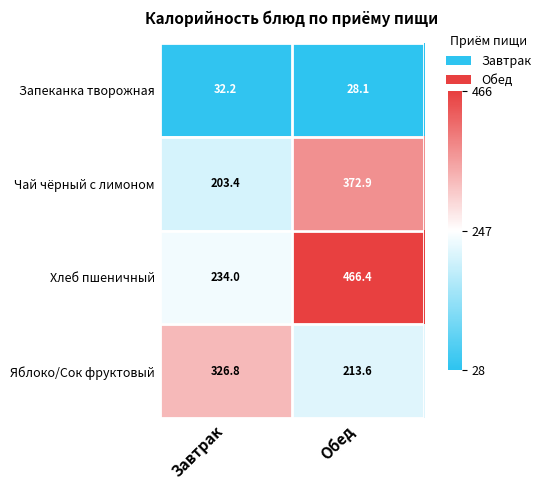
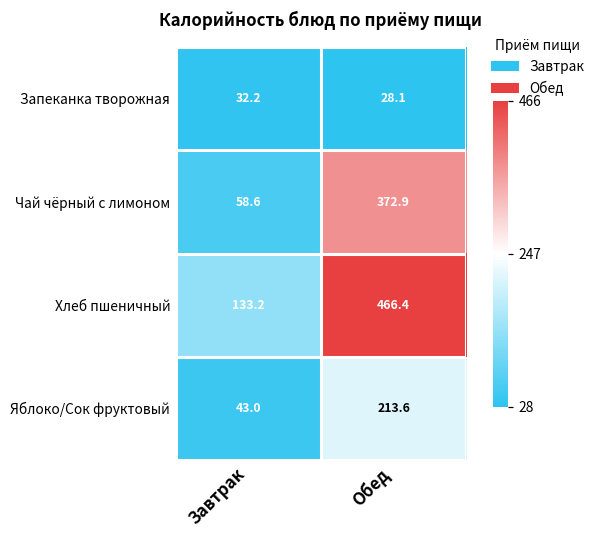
  {
    "Запеканка творожная": {
      "Завтрак": 32.2,
      "Обед": 28.1
    },
    "Чай чёрный с лимоном": {
-     "Завтрак": 203.4,
+     "Завтрак": 58.6,
      "Обед": 372.9
    },
    "Хлеб пшеничный": {
-     "Завтрак": 234.0,
+     "Завтрак": 133.2,
      "Обед": 466.4
    },
    "Яблоко/Сок фруктовый": {
-     "Завтрак": 326.8,
+     "Завтрак": 43.0,
      "Обед": 213.6
    }
  }
